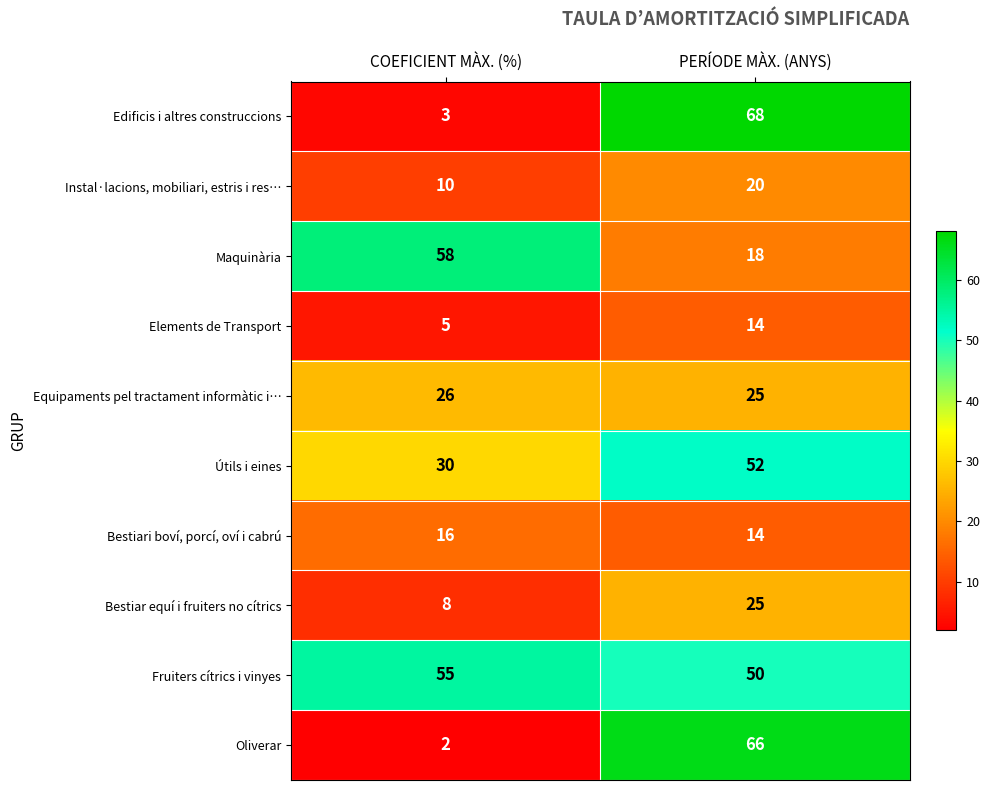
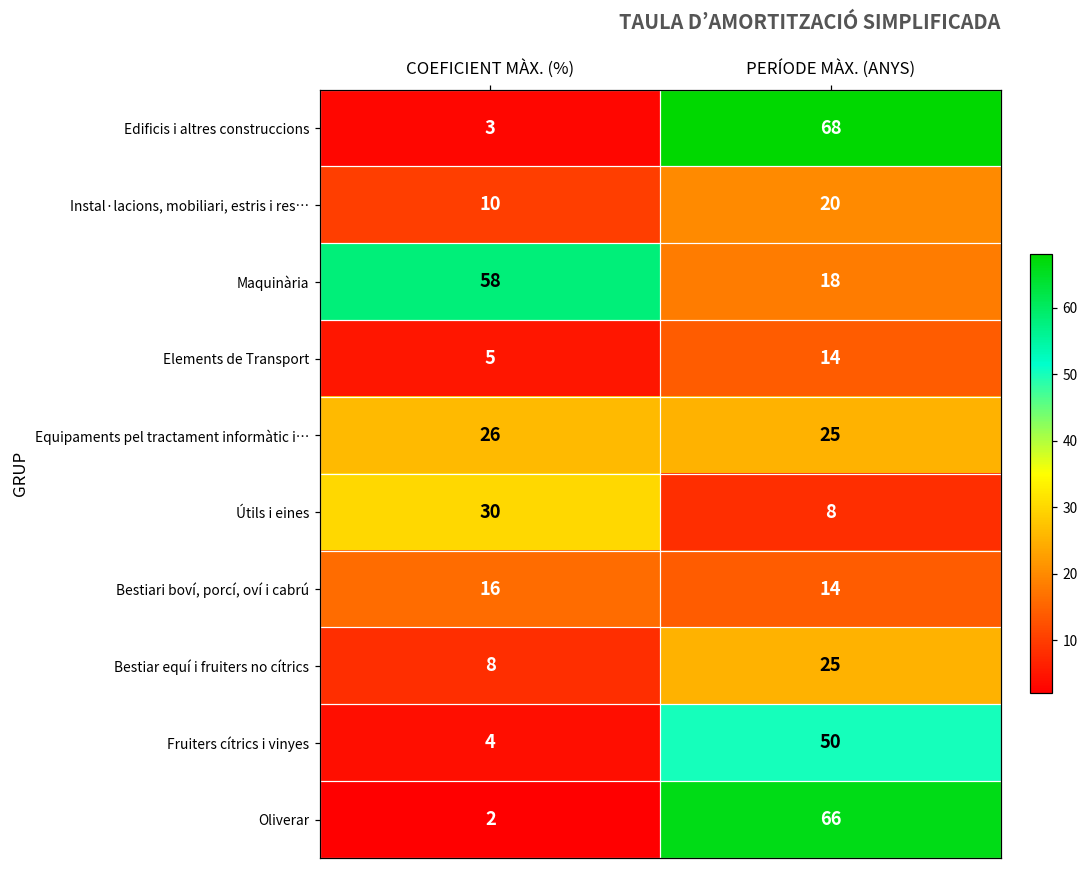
  {
    "Edificis i altres construccions": {
      "COEFICIENT MÀX. (%)": 3,
      "PERÍODE MÀX. (ANYS)": 68
    },
    "Instal·lacions, mobiliari, estris i res…": {
      "COEFICIENT MÀX. (%)": 10,
      "PERÍODE MÀX. (ANYS)": 20
    },
    "Maquinària": {
      "COEFICIENT MÀX. (%)": 58,
      "PERÍODE MÀX. (ANYS)": 18
    },
    "Elements de Transport": {
      "COEFICIENT MÀX. (%)": 5,
      "PERÍODE MÀX. (ANYS)": 14
    },
    "Equipaments pel tractament informàtic i…": {
      "COEFICIENT MÀX. (%)": 26,
      "PERÍODE MÀX. (ANYS)": 25
    },
    "Útils i eines": {
      "COEFICIENT MÀX. (%)": 30,
-     "PERÍODE MÀX. (ANYS)": 52
+     "PERÍODE MÀX. (ANYS)": 8
    },
    "Bestiari boví, porcí, oví i cabrú": {
      "COEFICIENT MÀX. (%)": 16,
      "PERÍODE MÀX. (ANYS)": 14
    },
    "Bestiar equí i fruiters no cítrics": {
      "COEFICIENT MÀX. (%)": 8,
      "PERÍODE MÀX. (ANYS)": 25
    },
    "Fruiters cítrics i vinyes": {
-     "COEFICIENT MÀX. (%)": 55,
+     "COEFICIENT MÀX. (%)": 4,
      "PERÍODE MÀX. (ANYS)": 50
    },
    "Oliverar": {
      "COEFICIENT MÀX. (%)": 2,
      "PERÍODE MÀX. (ANYS)": 66
    }
  }
